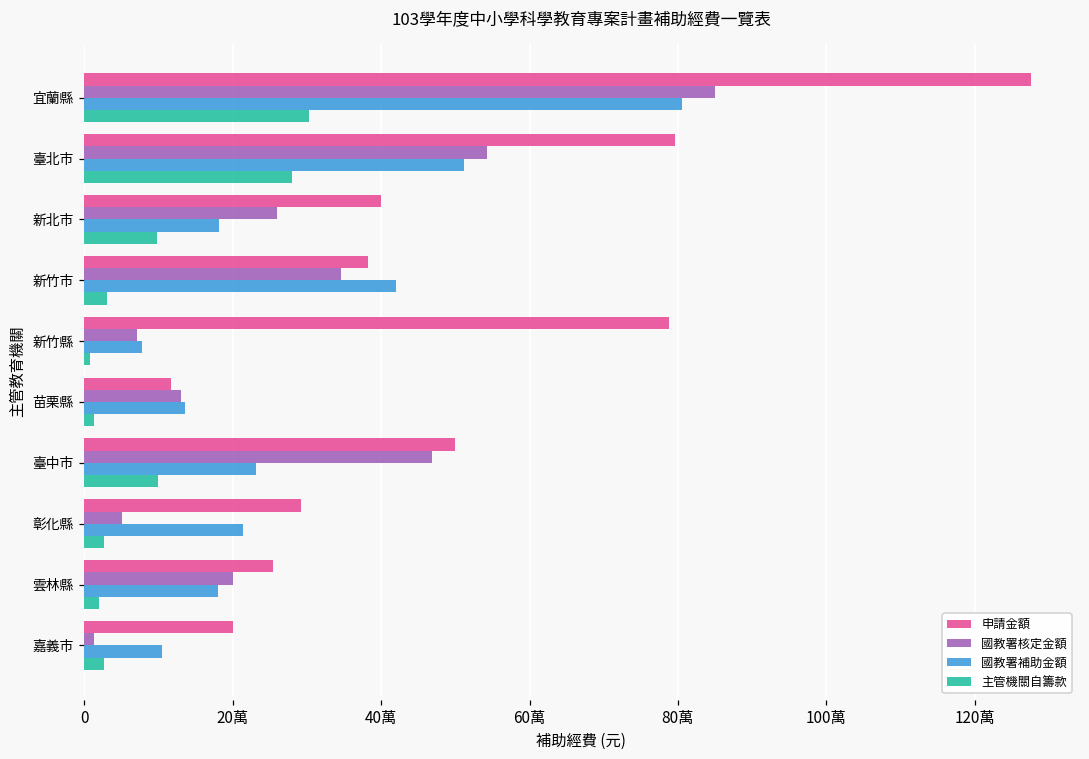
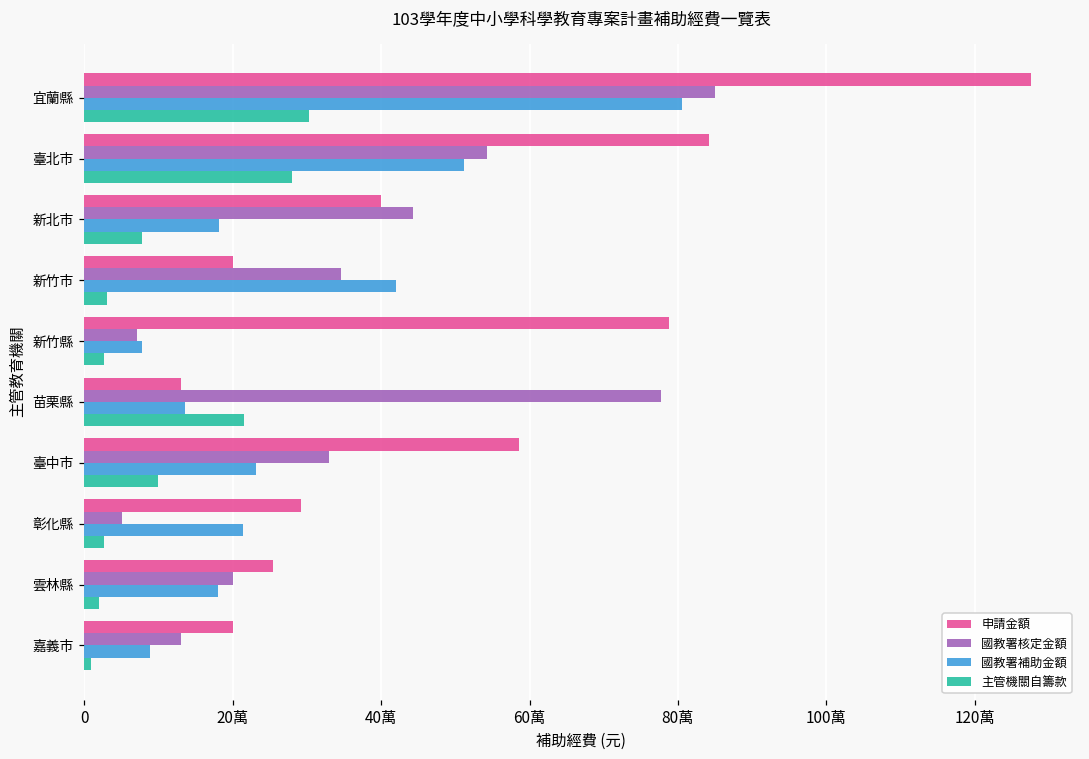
  {
    "申請金額": {
      "宜蘭縣": "128萬",
-     "臺北市": "80萬",
+     "臺北市": "84萬",
      "新北市": "40萬",
-     "新竹市": "38萬",
+     "新竹市": "20萬",
      "新竹縣": "79萬",
-     "苗栗縣": "12萬",
-     "臺中市": "50萬",
+     "苗栗縣": "13萬",
+     "臺中市": "59萬",
      "彰化縣": "29萬",
      "雲林縣": "25萬",
      "嘉義市": "20萬"
    },
    "國教署核定金額": {
      "宜蘭縣": "85萬",
      "臺北市": "54萬",
-     "新北市": "26萬",
+     "新北市": "44萬",
      "新竹市": "35萬",
      "新竹縣": "7萬",
-     "苗栗縣": "13萬",
-     "臺中市": "47萬",
+     "苗栗縣": "78萬",
+     "臺中市": "33萬",
      "彰化縣": "5萬",
      "雲林縣": "20萬",
-     "嘉義市": "1萬"
+     "嘉義市": "13萬"
    },
    "國教署補助金額": {
      "宜蘭縣": "81萬",
      "臺北市": "51萬",
      "新北市": "18萬",
      "新竹市": "42萬",
      "新竹縣": "8萬",
      "苗栗縣": "14萬",
      "臺中市": "23萬",
      "彰化縣": "21萬",
      "雲林縣": "18萬",
-     "嘉義市": "10萬"
+     "嘉義市": "9萬"
    },
    "主管機關自籌款": {
      "宜蘭縣": "30萬",
      "臺北市": "28萬",
-     "新北市": "10萬",
+     "新北市": "8萬",
      "新竹市": "3萬",
-     "新竹縣": "1萬",
-     "苗栗縣": "1萬",
+     "新竹縣": "3萬",
+     "苗栗縣": "22萬",
      "臺中市": "10萬",
      "彰化縣": "3萬",
      "雲林縣": "2萬",
-     "嘉義市": "3萬"
+     "嘉義市": "1萬"
    }
  }
